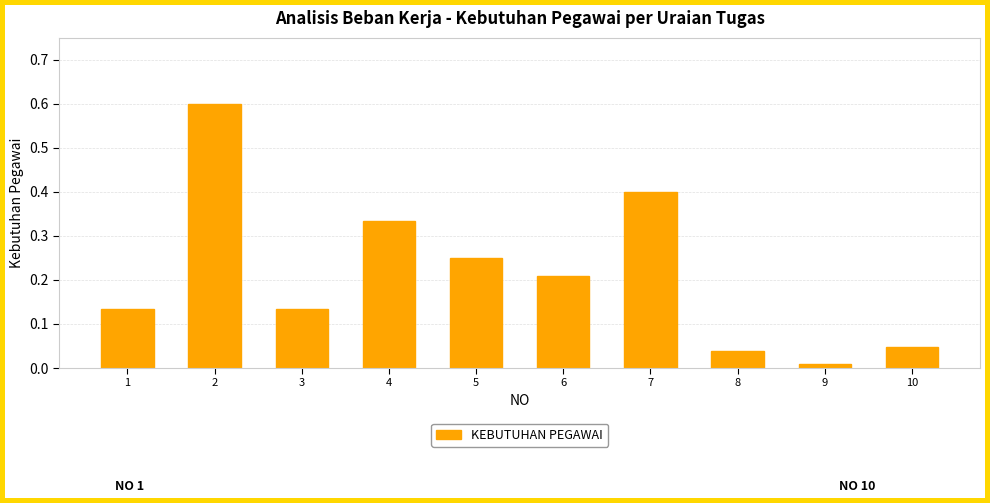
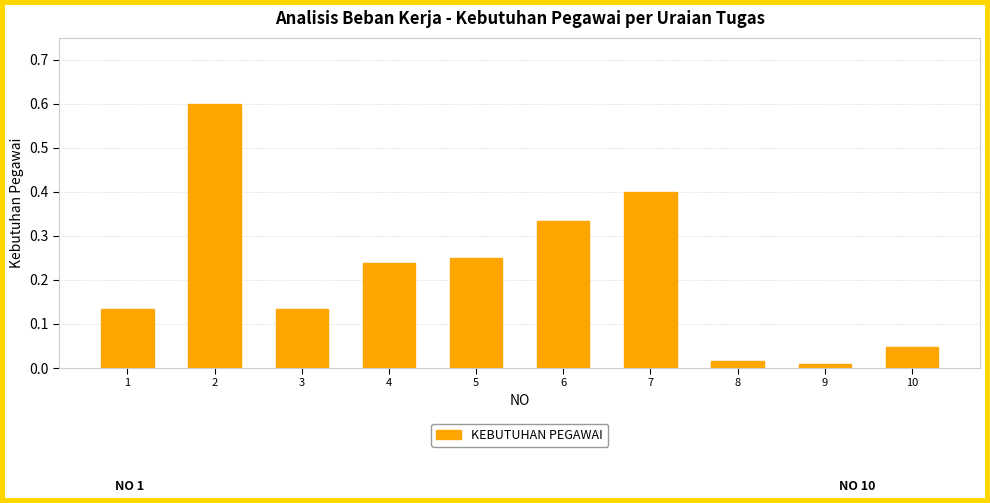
  {
    "1": 0.13,
    "2": 0.60,
    "3": 0.13,
-   "4": 0.33,
+   "4": 0.24,
    "5": 0.25,
-   "6": 0.21,
+   "6": 0.33,
    "7": 0.40,
-   "8": 0.04,
+   "8": 0.02,
    "9": 0.01,
    "10": 0.05
  }
